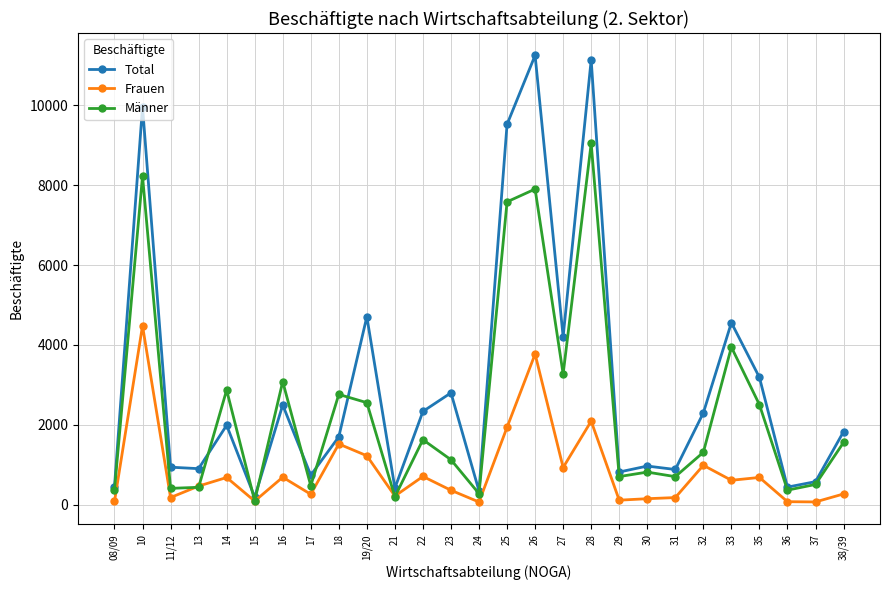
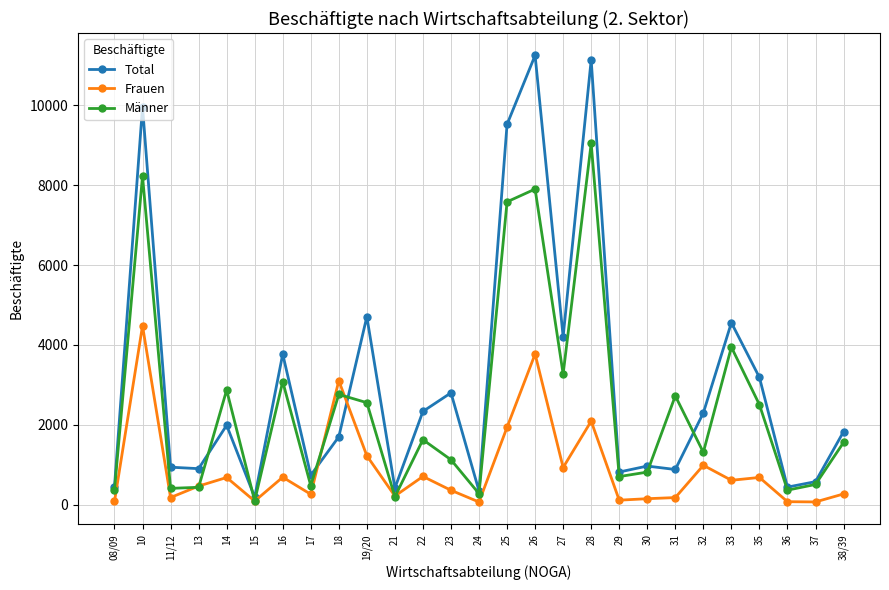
  {
    "Total": {
      "08/09": 400,
      "11/12": 900,
      "13": 900,
      "14": 2000,
      "15": 200,
-     "16": 2500,
+     "16": 3800,
      "17": 700,
      "18": 1700,
      "19/20": 4700,
      "21": 400,
      "22": 2300,
      "23": 2800,
      "24": 300,
      "25": 9500,
      "26": 11300,
      "27": 4200,
      "28": 11100,
      "29": 800,
      "30": 1000,
      "31": 900,
      "32": 2300,
      "33": 4600,
      "35": 3200,
      "36": 400,
      "37": 600,
      "38/39": 1800
    },
    "Frauen": {
      "08/09": 100,
      "10": 4500,
      "11/12": 200,
      "14": 700,
      "16": 700,
      "17": 300,
-     "18": 1500,
+     "18": 3100,
      "19/20": 1200,
      "22": 700,
      "23": 400,
      "24": 100,
      "25": 1900,
      "26": 3800,
      "27": 900,
      "28": 2100,
      "29": 100,
      "30": 200,
      "31": 200,
      "32": 1000,
      "33": 600,
      "35": 700,
      "36": 100,
      "37": 100,
      "38/39": 300
    },
    "Männer": {
      "08/09": 400,
      "10": 8200,
      "11/12": 400,
      "14": 2900,
      "16": 3100,
      "17": 500,
      "18": 2800,
      "19/20": 2600,
      "22": 1600,
      "23": 1100,
      "24": 300,
      "25": 7600,
      "26": 7900,
      "27": 3300,
      "28": 9000,
      "29": 700,
      "30": 800,
-     "31": 700,
+     "31": 2700,
      "32": 1300,
      "33": 3900,
      "35": 2500,
      "36": 400,
      "37": 500,
      "38/39": 1600
    }
  }
